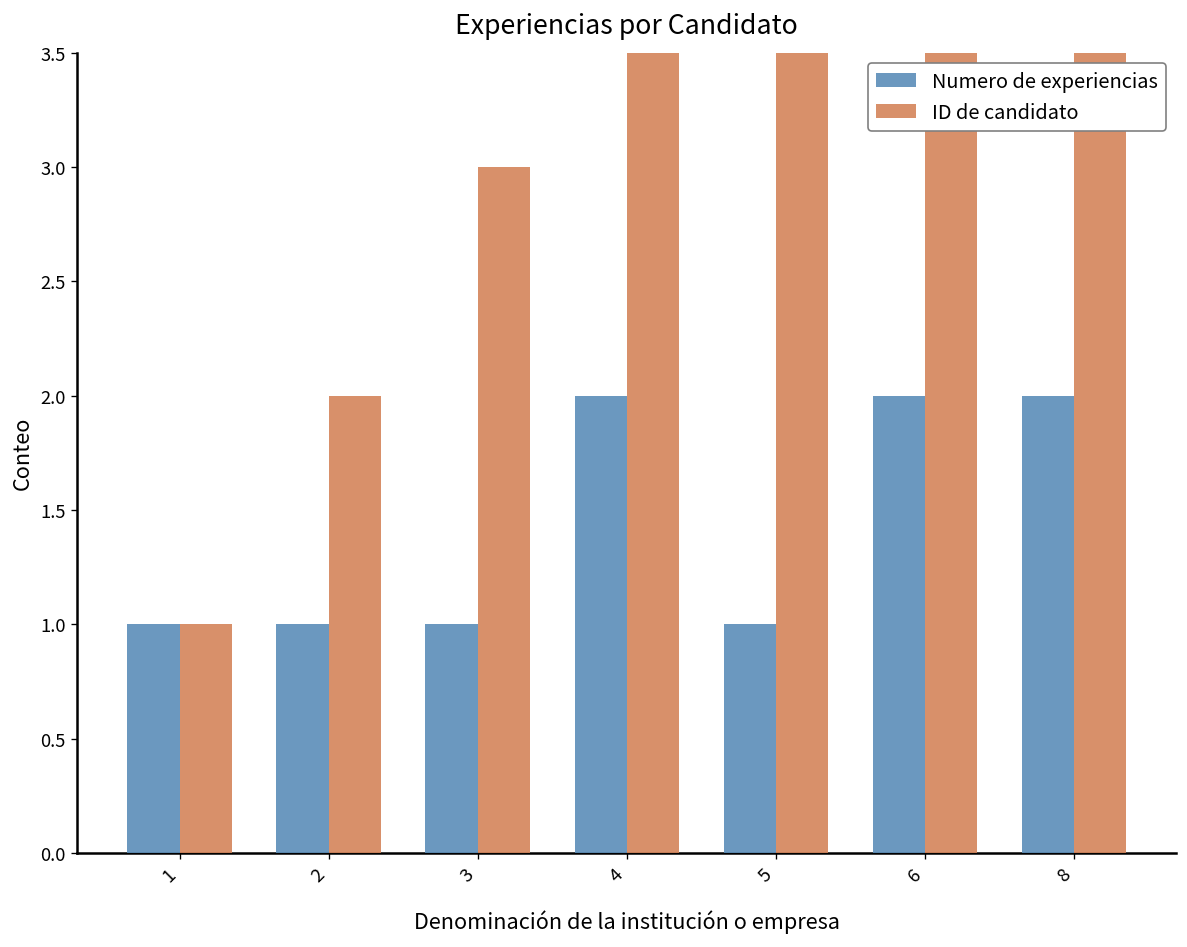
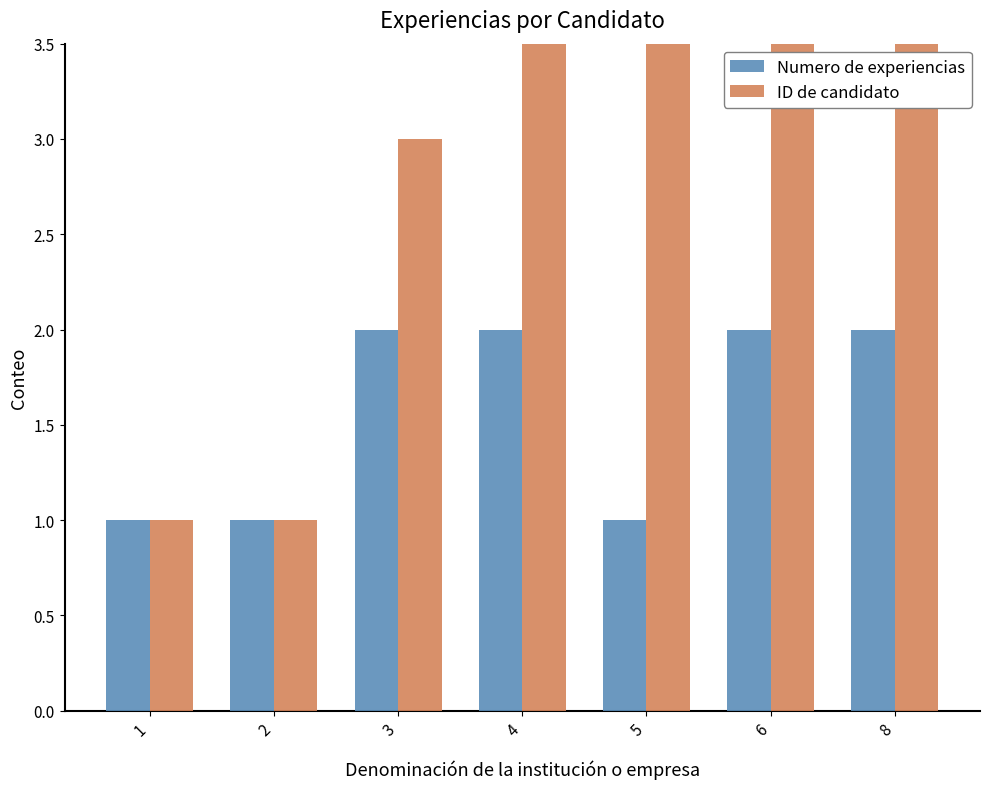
  {
    "Numero de experiencias": {
      "1": 1,
      "2": 1,
-     "3": 1,
+     "3": 2,
      "4": 2,
      "5": 1,
      "6": 2,
      "8": 2
    },
    "ID de candidato": {
      "1": 1,
-     "2": 2,
+     "2": 1,
      "3": 3
    }
  }
